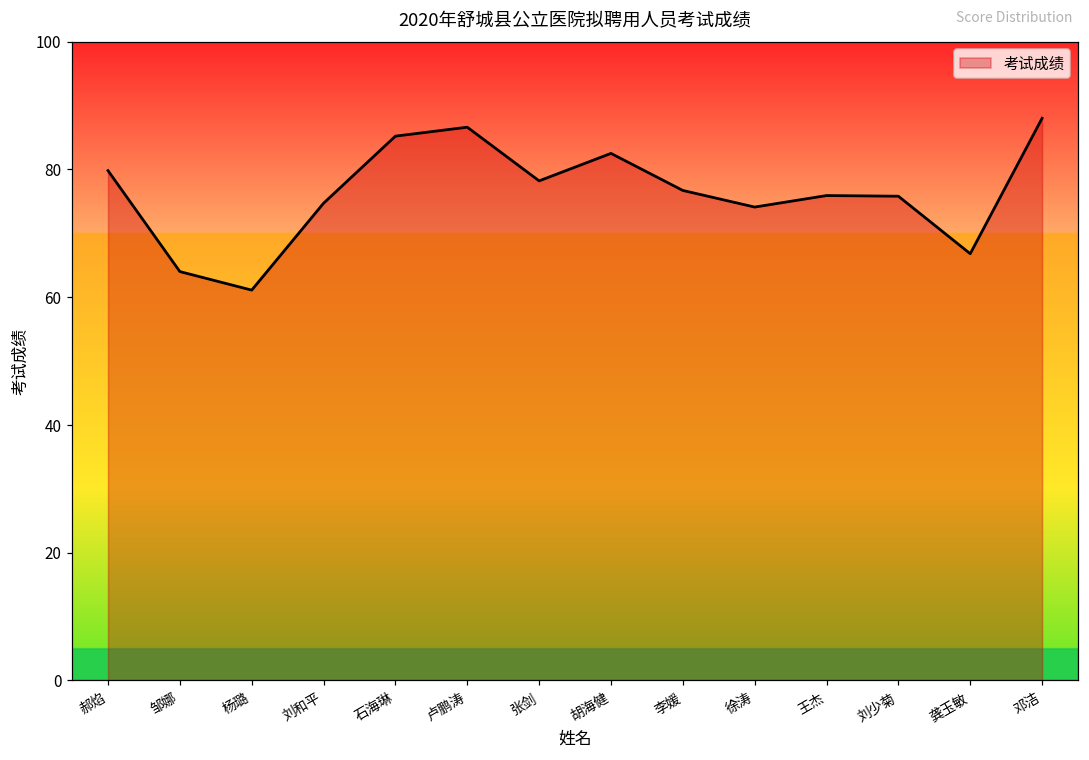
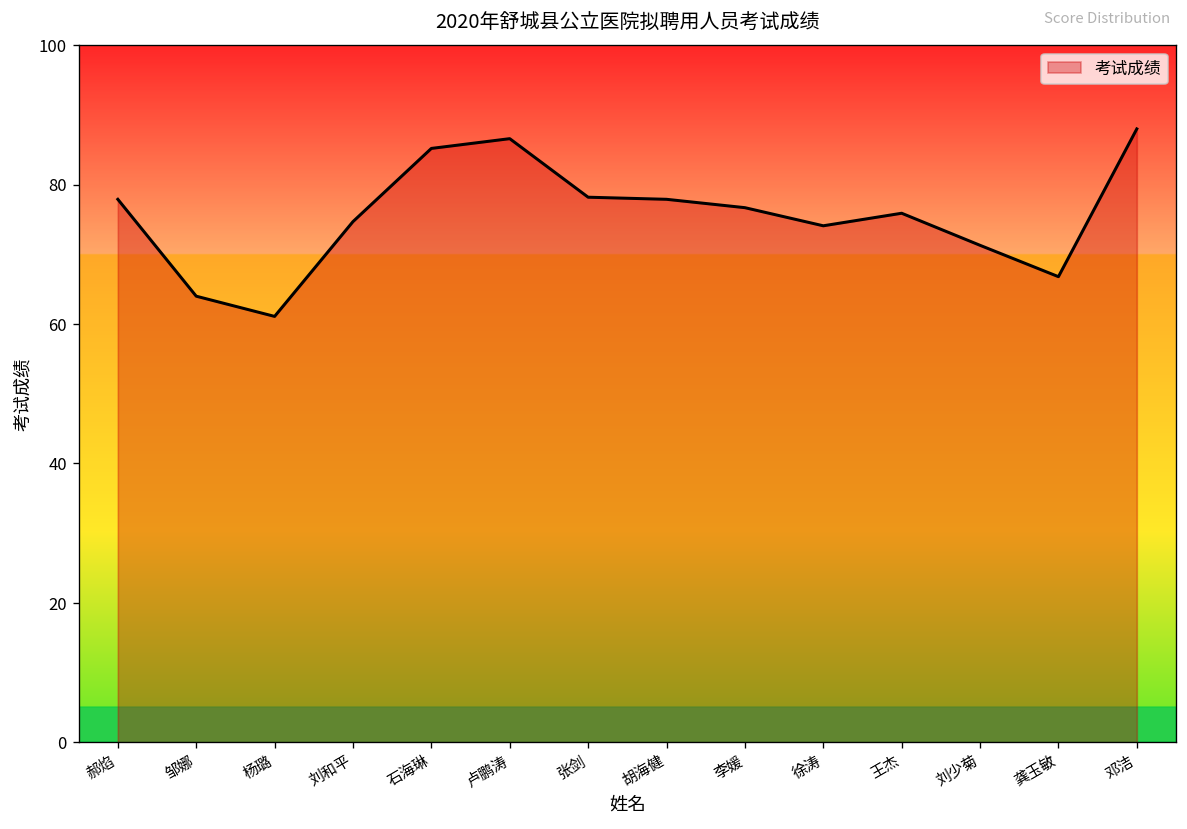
  {
-   "郝焰": 80,
+   "郝焰": 78,
    "邹娜": 64,
    "杨璐": 61,
    "刘和平": 75,
    "石海琳": 85,
    "卢鹏涛": 87,
    "张剑": 78,
-   "胡海健": 83,
+   "胡海健": 78,
    "李媛": 77,
    "徐涛": 74,
    "王杰": 76,
-   "刘少菊": 76,
+   "刘少菊": 71,
    "龚玉敏": 67,
    "邓洁": 88
  }
